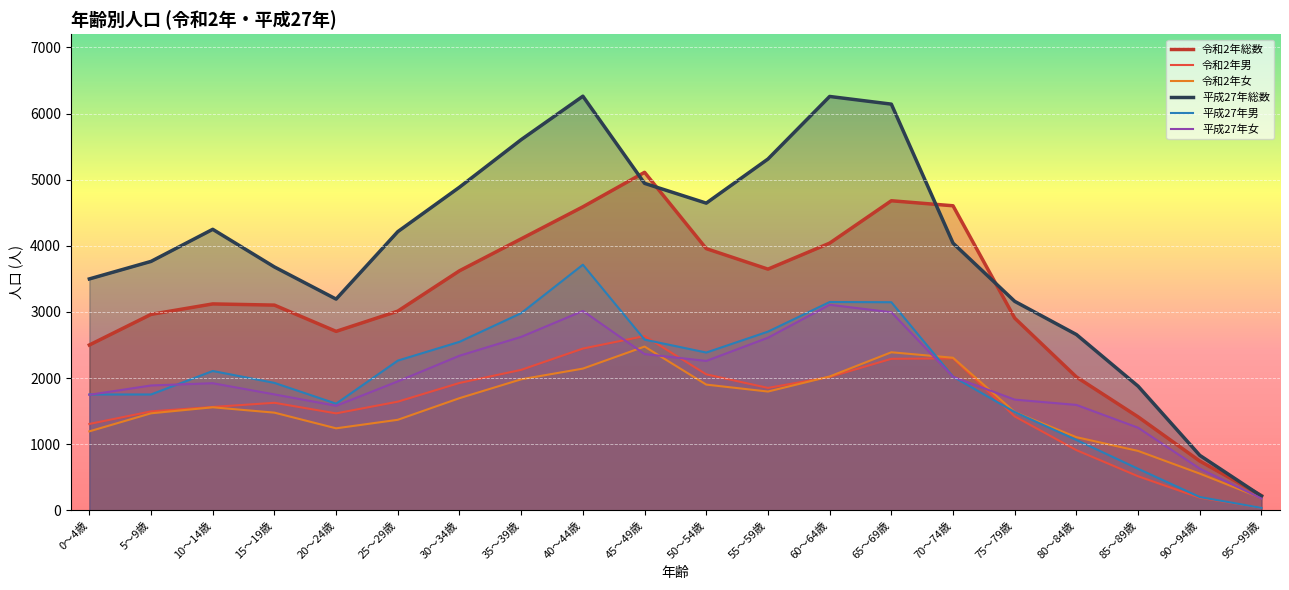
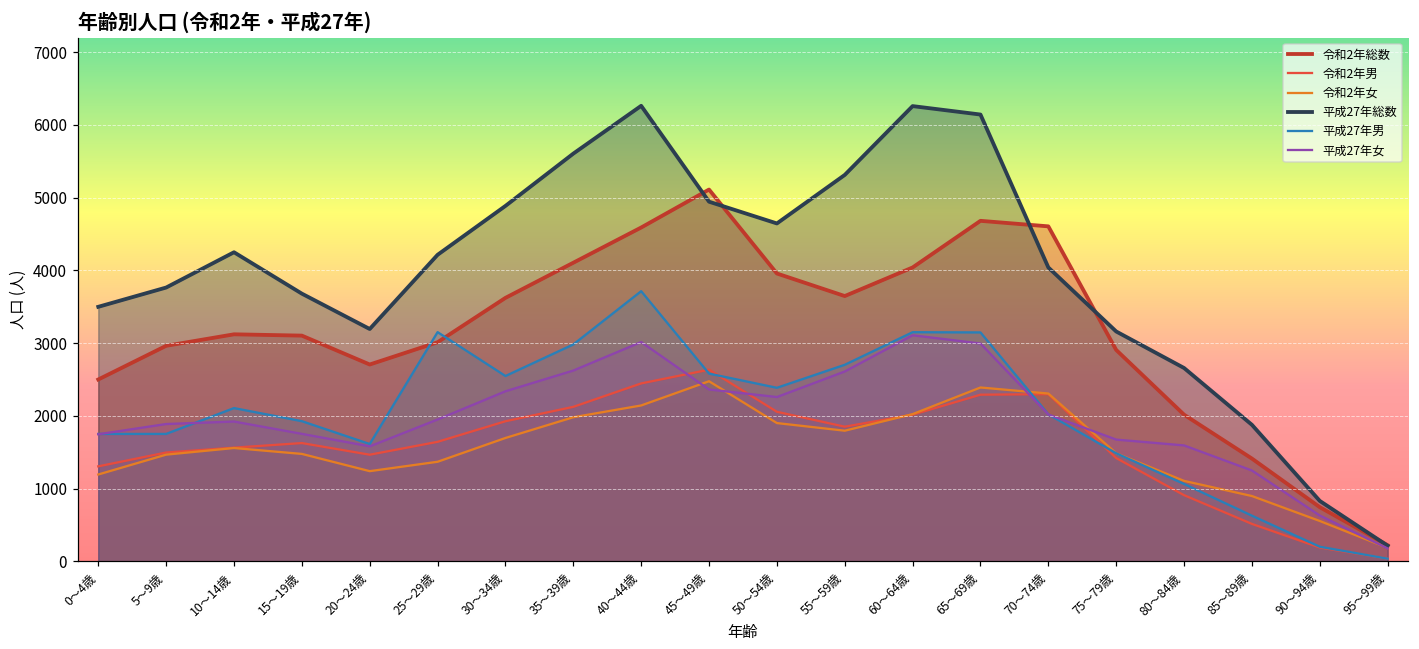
  {
    "平成27年総数": {
      "0～4歳": 3500,
      "5～9歳": 3800,
      "10～14歳": 4200,
      "15～19歳": 3700,
      "20～24歳": 3200,
      "25～29歳": 4200,
      "30～34歳": 4900,
      "35～39歳": 5600,
      "40～44歳": 6300,
      "45～49歳": 4900,
      "50～54歳": 4600,
      "55～59歳": 5300,
      "60～64歳": 6300,
      "65～69歳": 6100,
      "70～74歳": 4000,
      "75～79歳": 3200,
      "80～84歳": 2700,
      "85～89歳": 1900,
      "90～94歳": 800
    },
    "平成27年男": {
      "5～9歳": 1800,
      "10～14歳": 2100,
      "15～19歳": 1900,
-     "25～29歳": 2300,
+     "25～29歳": 3200,
      "30～34歳": 2500,
      "35～39歳": 3000,
      "40～44歳": 3700,
      "45～49歳": 2600,
      "50～54歳": 2400,
      "55～59歳": 2700,
      "60～64歳": 3200,
      "65～69歳": 3100,
      "80～84歳": 1100,
      "85～89歳": 600
    },
    "平成27年女": {
      "5～9歳": 1900,
      "10～14歳": 1900,
      "15～19歳": 1800,
      "25～29歳": 2000,
      "30～34歳": 2300,
      "35～39歳": 2600,
      "40～44歳": 3000,
      "45～49歳": 2400,
      "50～54歳": 2300,
      "55～59歳": 2600,
      "60～64歳": 3100,
      "65～69歳": 3000,
      "75～79歳": 1700,
      "80～84歳": 1600,
      "85～89歳": 1200,
      "90～94歳": 600
    }
  }
